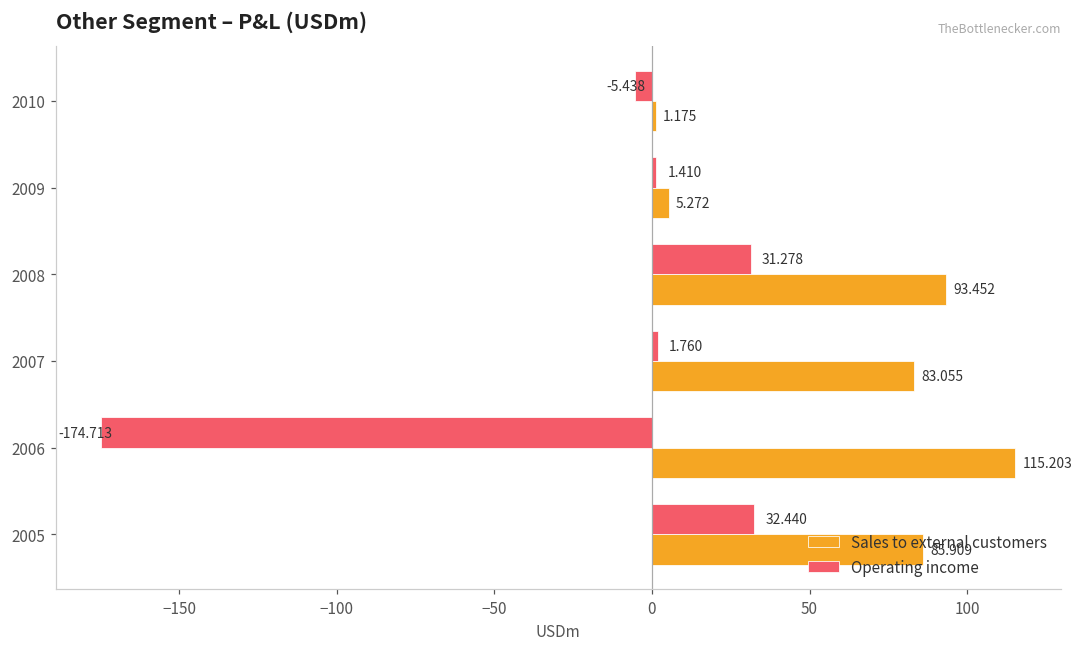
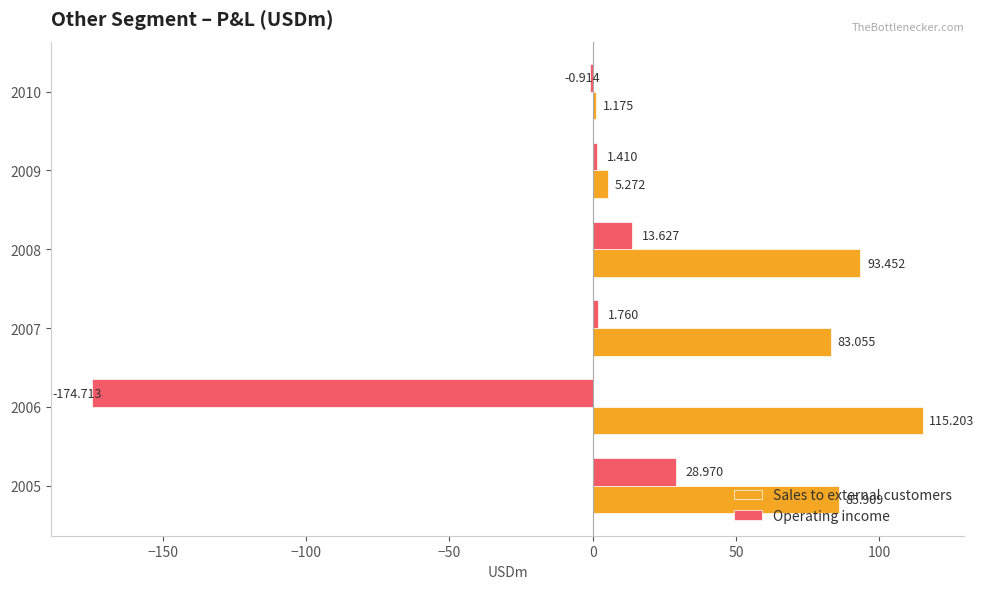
  {
    "Sales to external customers": {
      "2010": 1.175,
      "2009": 5.272,
      "2008": 93.452,
      "2007": 83.055,
      "2006": 115.203,
      "2005": 85.909
    },
    "Operating income": {
-     "2010": -5.438,
+     "2010": -0.914,
      "2009": 1.410,
-     "2008": 31.278,
+     "2008": 13.627,
      "2007": 1.760,
      "2006": -174.713,
-     "2005": 32.440
+     "2005": 28.970
    }
  }
